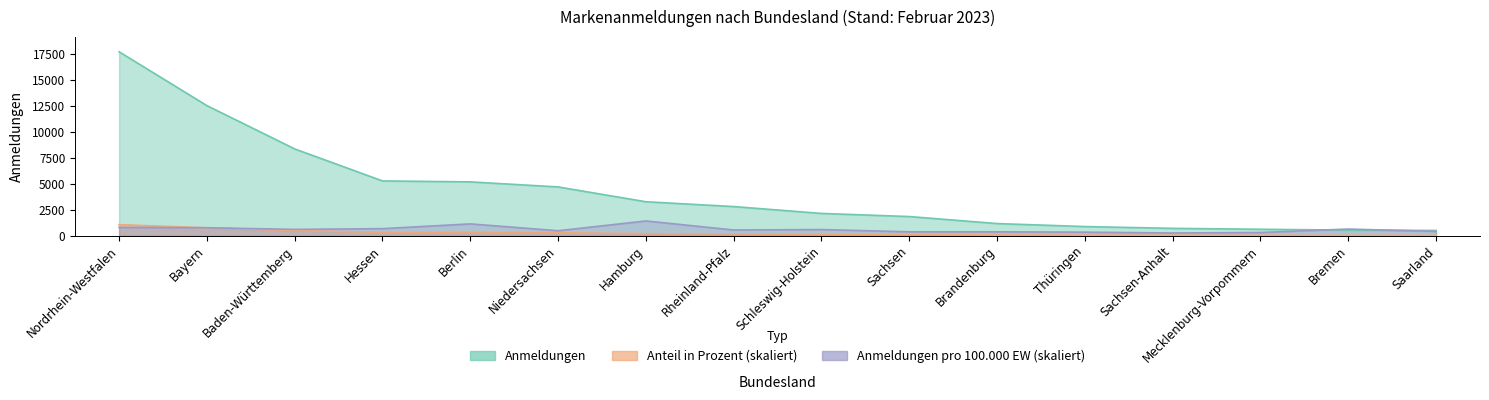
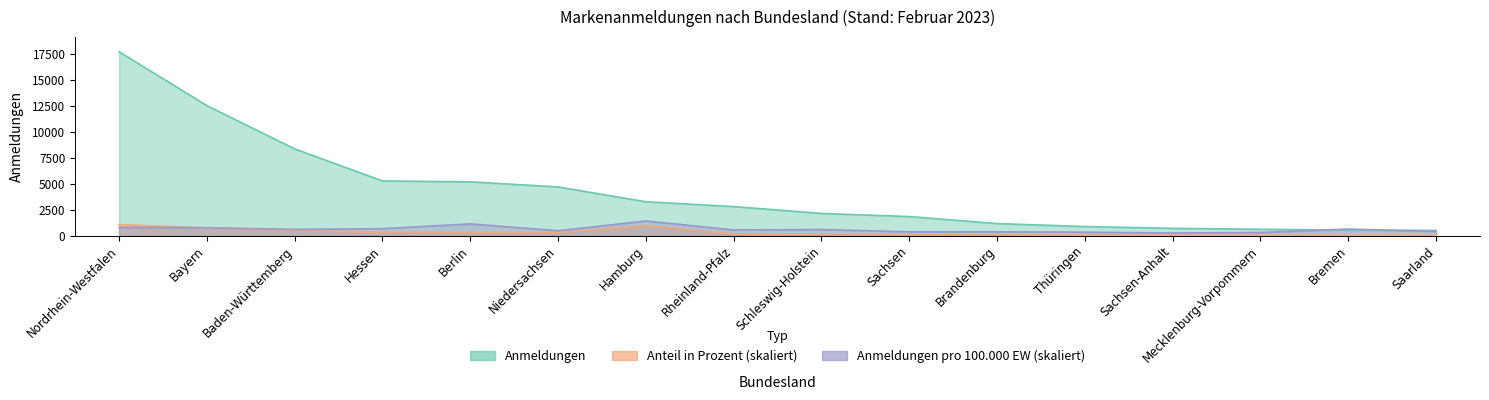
  {
    "Anteil in Prozent (skaliert)": {
      "Nordrhein-Westfalen": 1100,
      "Hessen": 300,
      "Berlin": 300,
-     "Hamburg": 200,
+     "Hamburg": 1000,
      "Rheinland-Pfalz": 200,
      "Schleswig-Holstein": 100,
      "Sachsen": 100,
      "Brandenburg": 100,
      "Thüringen": 100,
      "Mecklenburg-Vorpommern": 0,
      "Bremen": 0,
      "Saarland": 0
    }
  }
